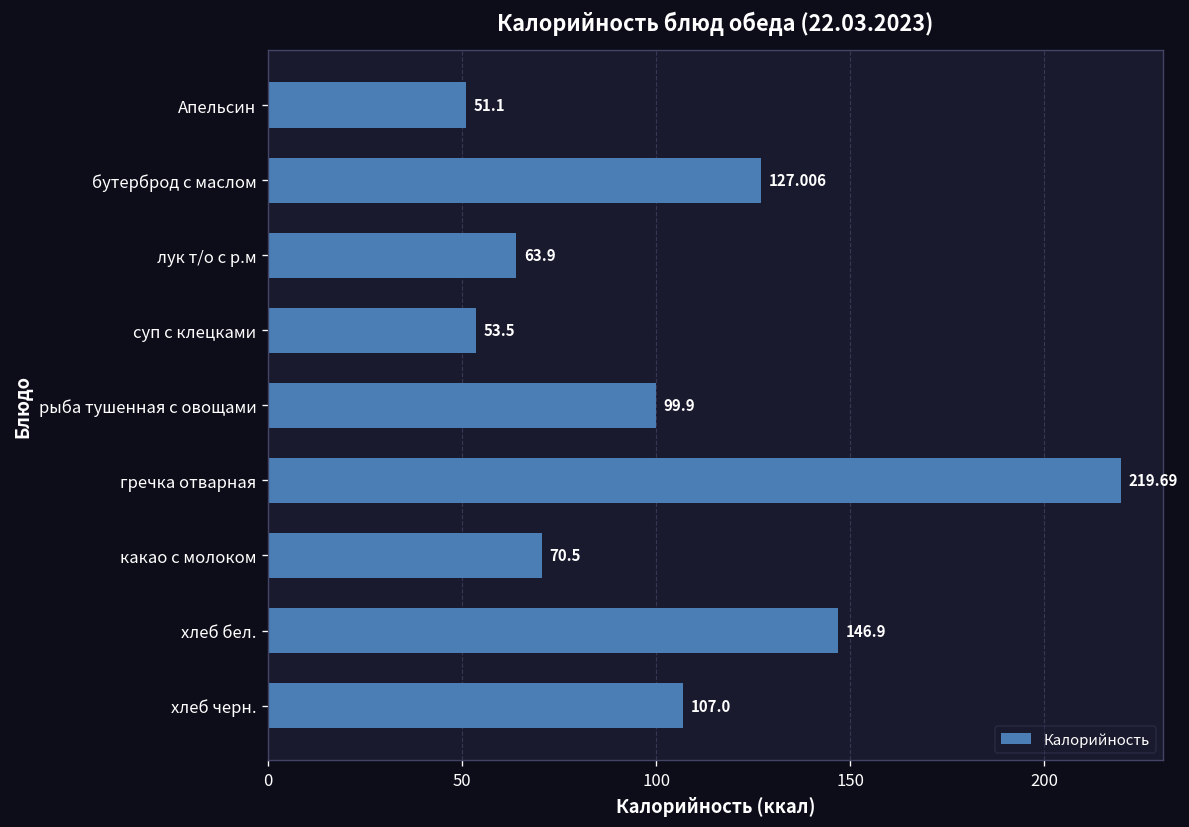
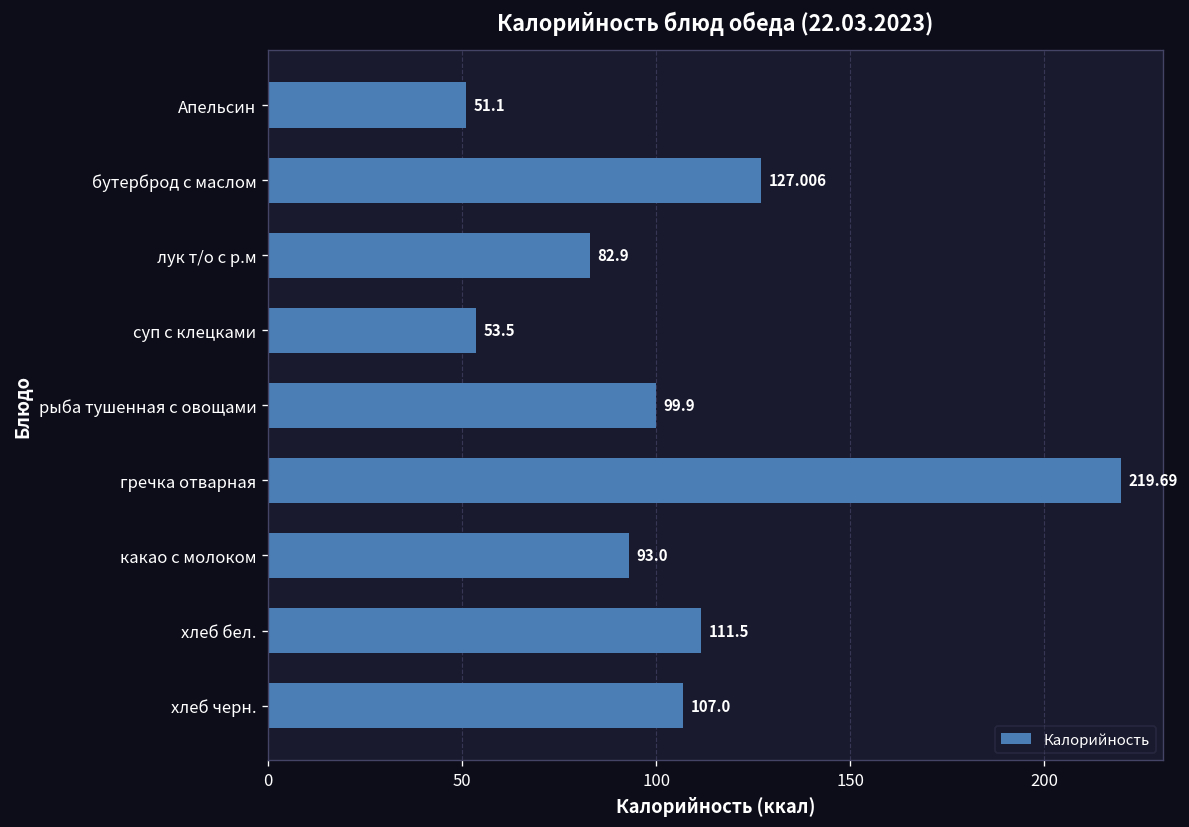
  {
    "Апельсин": 51.1,
    "бутерброд с маслом": 127.006,
-   "лук т/о с р.м": 63.9,
+   "лук т/о с р.м": 82.9,
    "суп с клецками": 53.5,
    "рыба тушенная с овощами": 99.9,
    "гречка отварная": 219.69,
-   "какао с молоком": 70.5,
-   "хлеб бел.": 146.9,
+   "какао с молоком": 93.0,
+   "хлеб бел.": 111.5,
    "хлеб черн.": 107.0
  }
